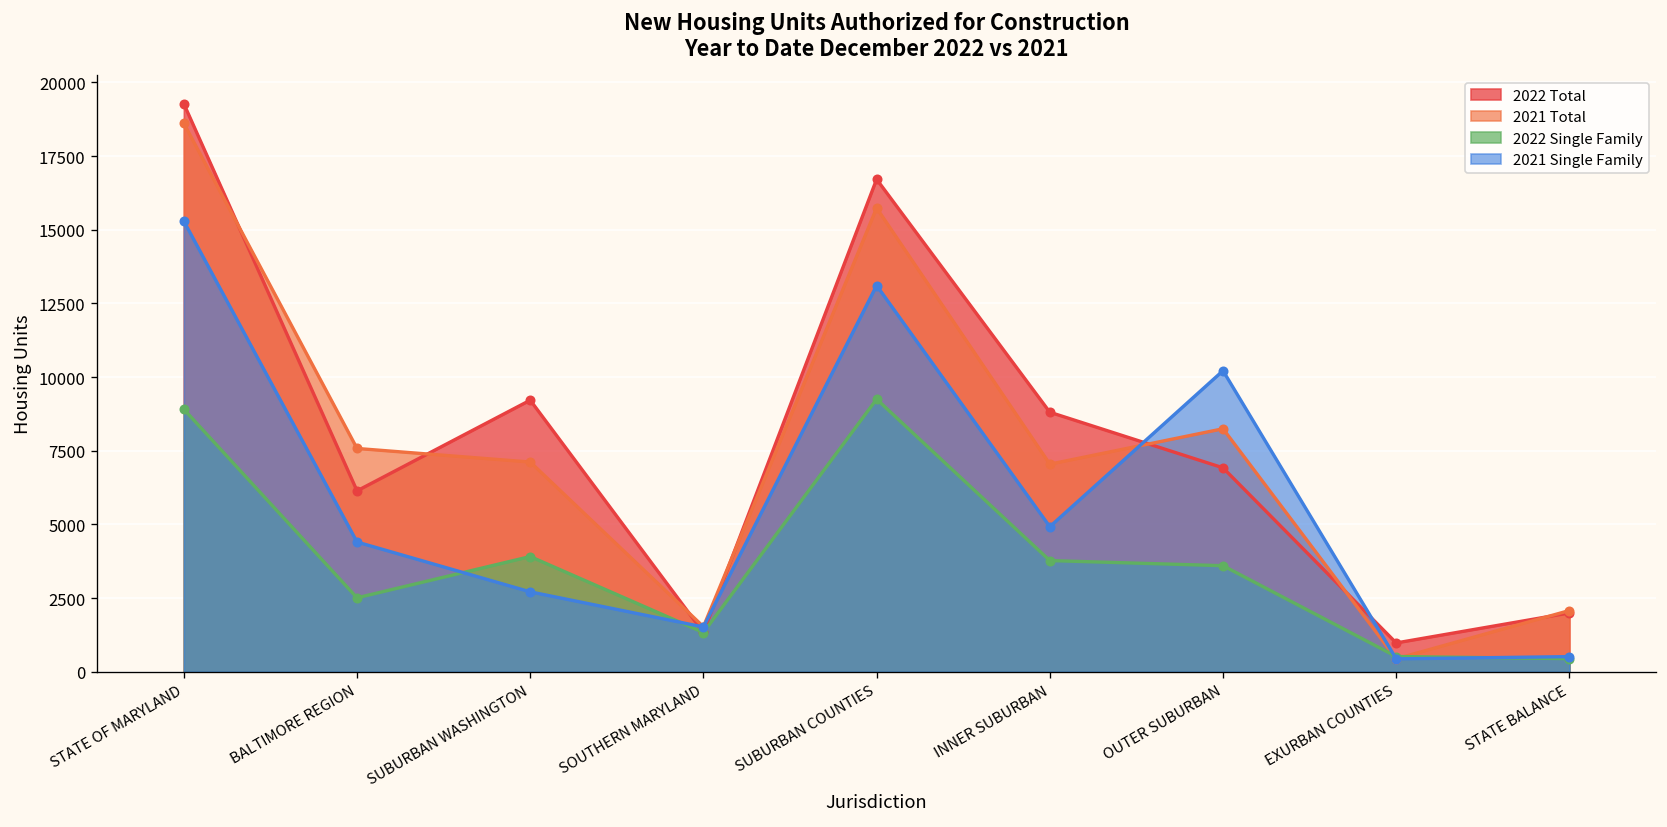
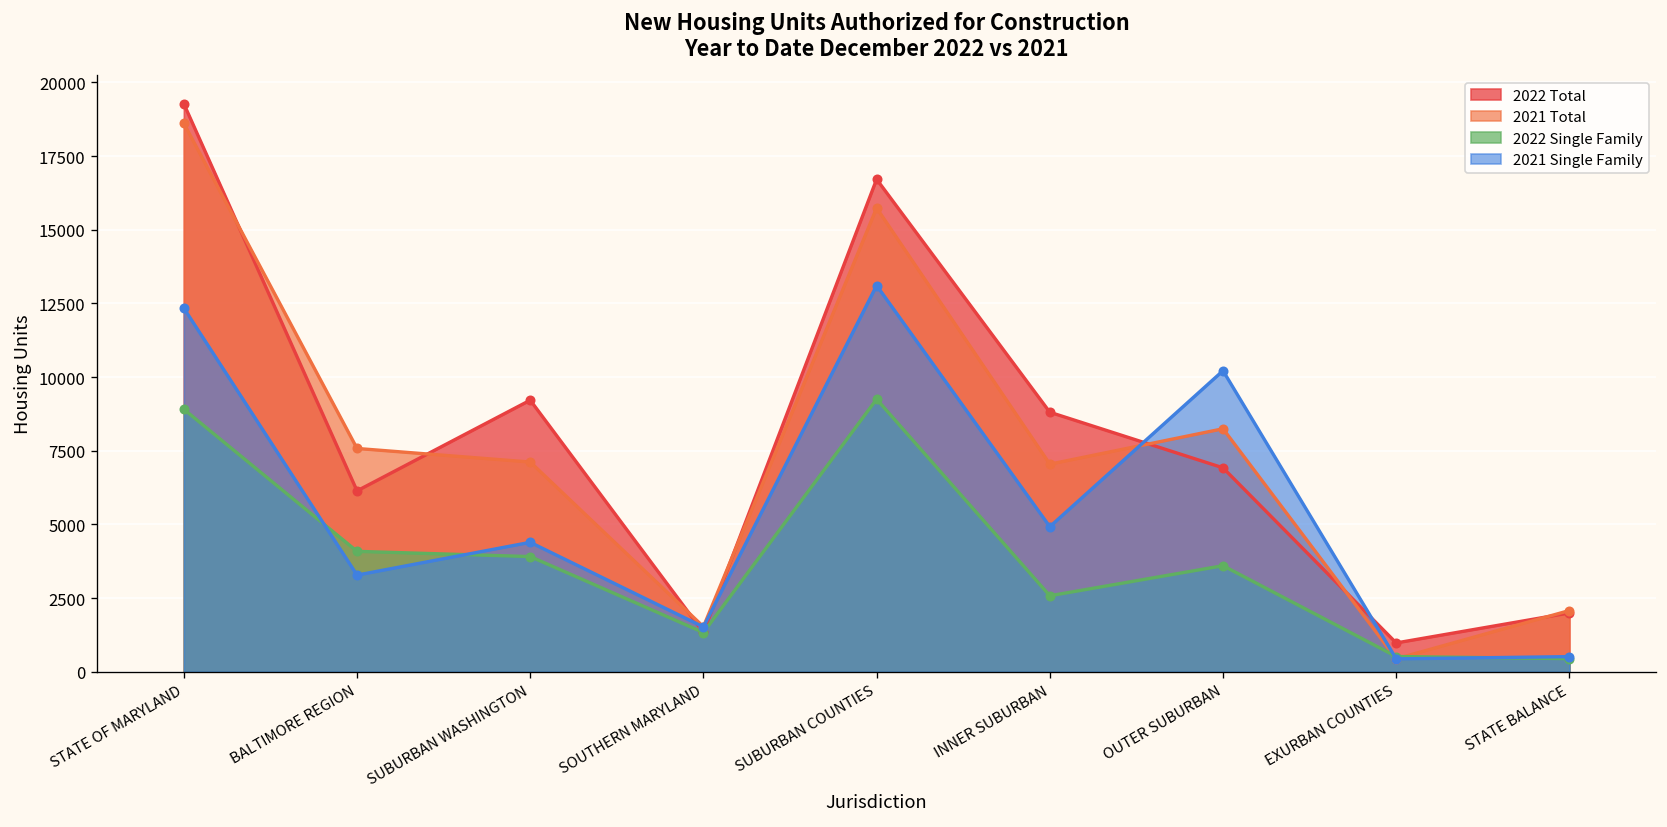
  {
    "2022 Single Family": {
      "STATE OF MARYLAND": 8900,
-     "BALTIMORE REGION": 2500,
+     "BALTIMORE REGION": 4100,
      "SUBURBAN WASHINGTON": 3900,
      "SUBURBAN COUNTIES": 9300,
-     "INNER SUBURBAN": 3800,
+     "INNER SUBURBAN": 2600,
      "OUTER SUBURBAN": 3600
    },
    "2021 Single Family": {
-     "STATE OF MARYLAND": 15300,
-     "BALTIMORE REGION": 4400,
-     "SUBURBAN WASHINGTON": 2700,
+     "STATE OF MARYLAND": 12300,
+     "BALTIMORE REGION": 3300,
+     "SUBURBAN WASHINGTON": 4400,
      "SUBURBAN COUNTIES": 13100,
      "INNER SUBURBAN": 4900,
      "OUTER SUBURBAN": 10200
    }
  }
